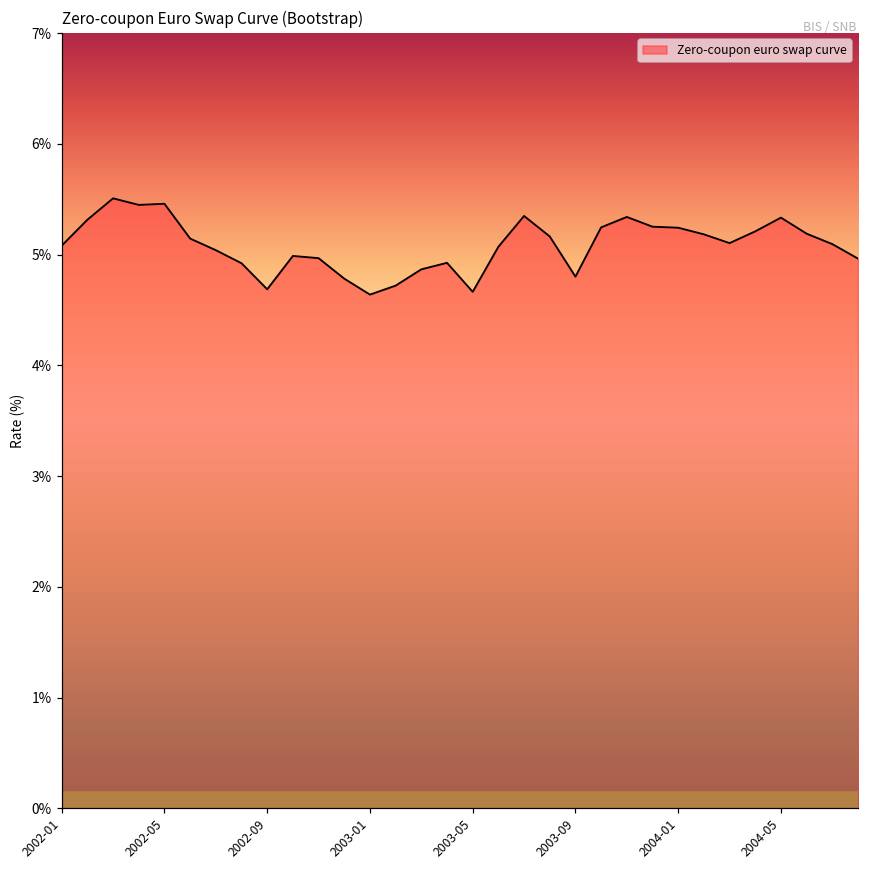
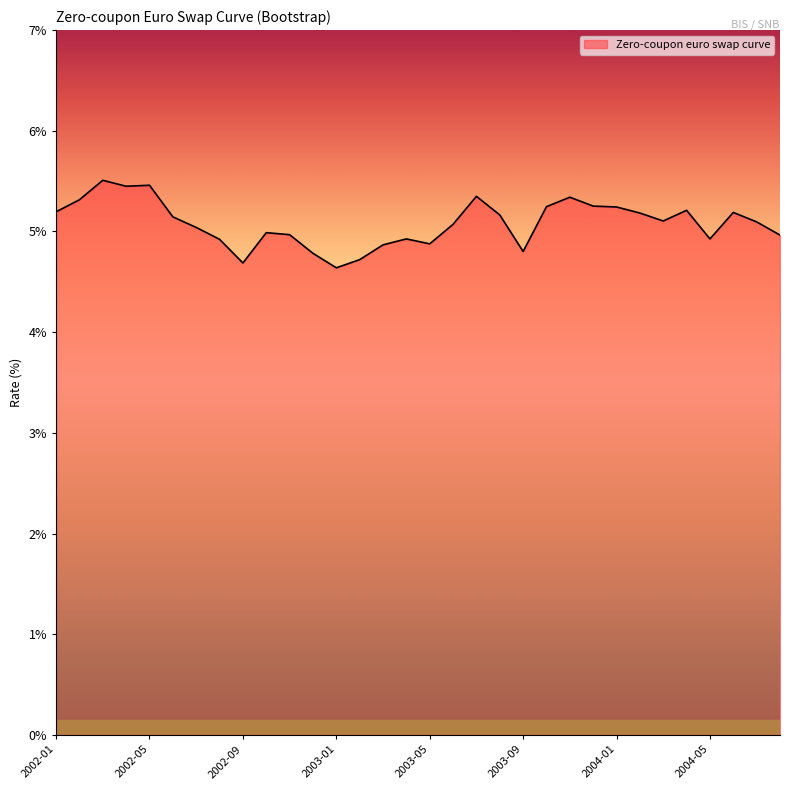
  {
-   "2002-01": "5.08%",
+   "2002-01": "5.20%",
    "2002-05": "5.46%",
    "2002-09": "4.69%",
    "2003-01": "4.64%",
-   "2003-05": "4.66%",
+   "2003-05": "4.88%",
    "2003-09": "4.80%",
    "2004-01": "5.24%",
-   "2004-05": "5.33%"
+   "2004-05": "4.93%"
  }
